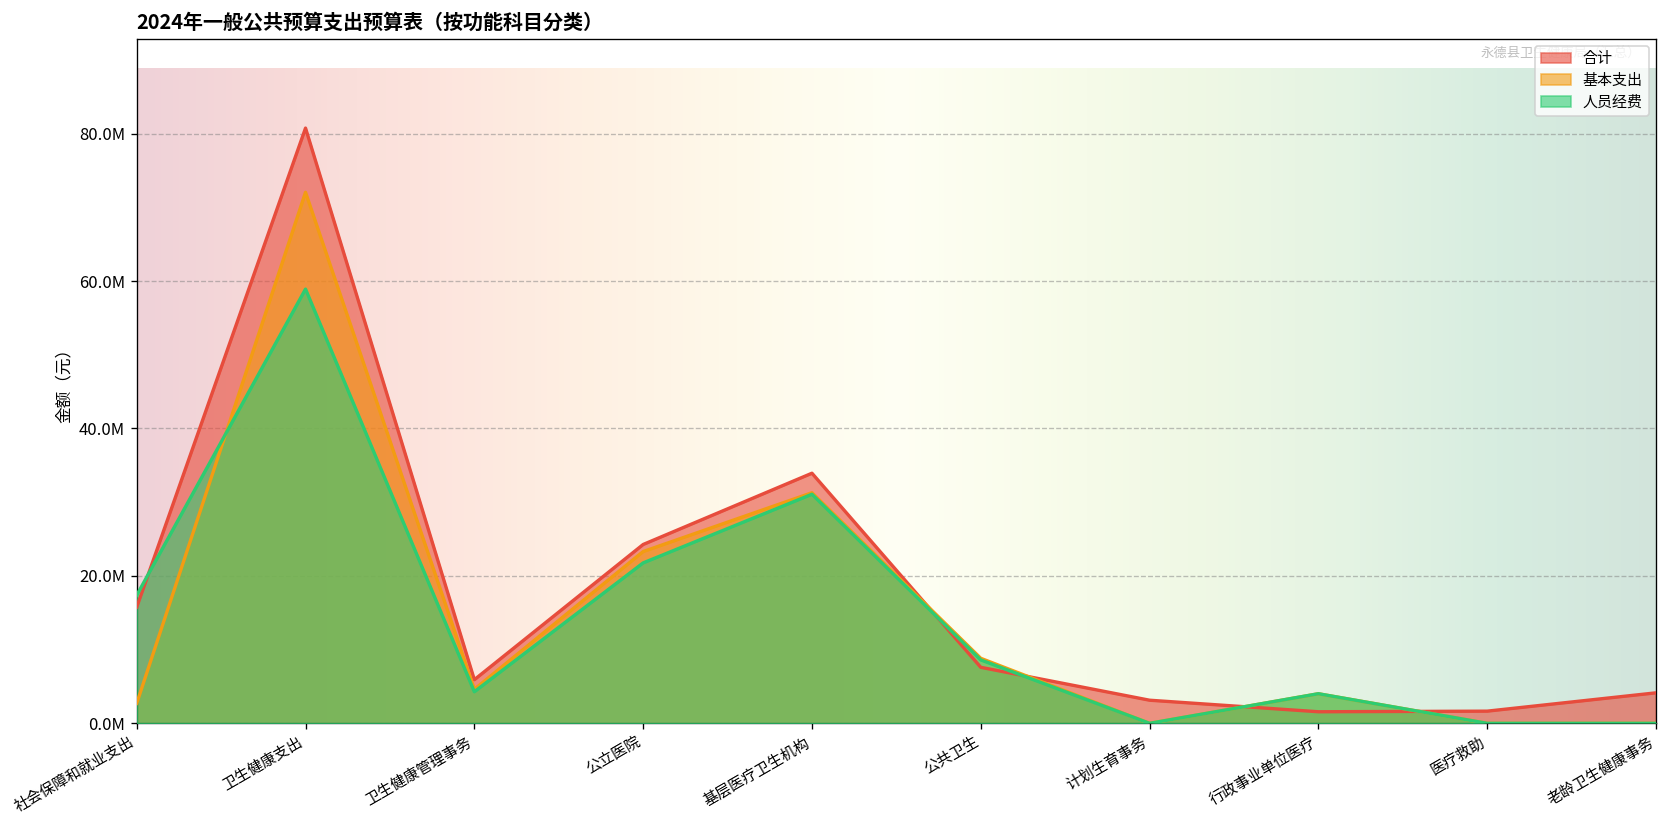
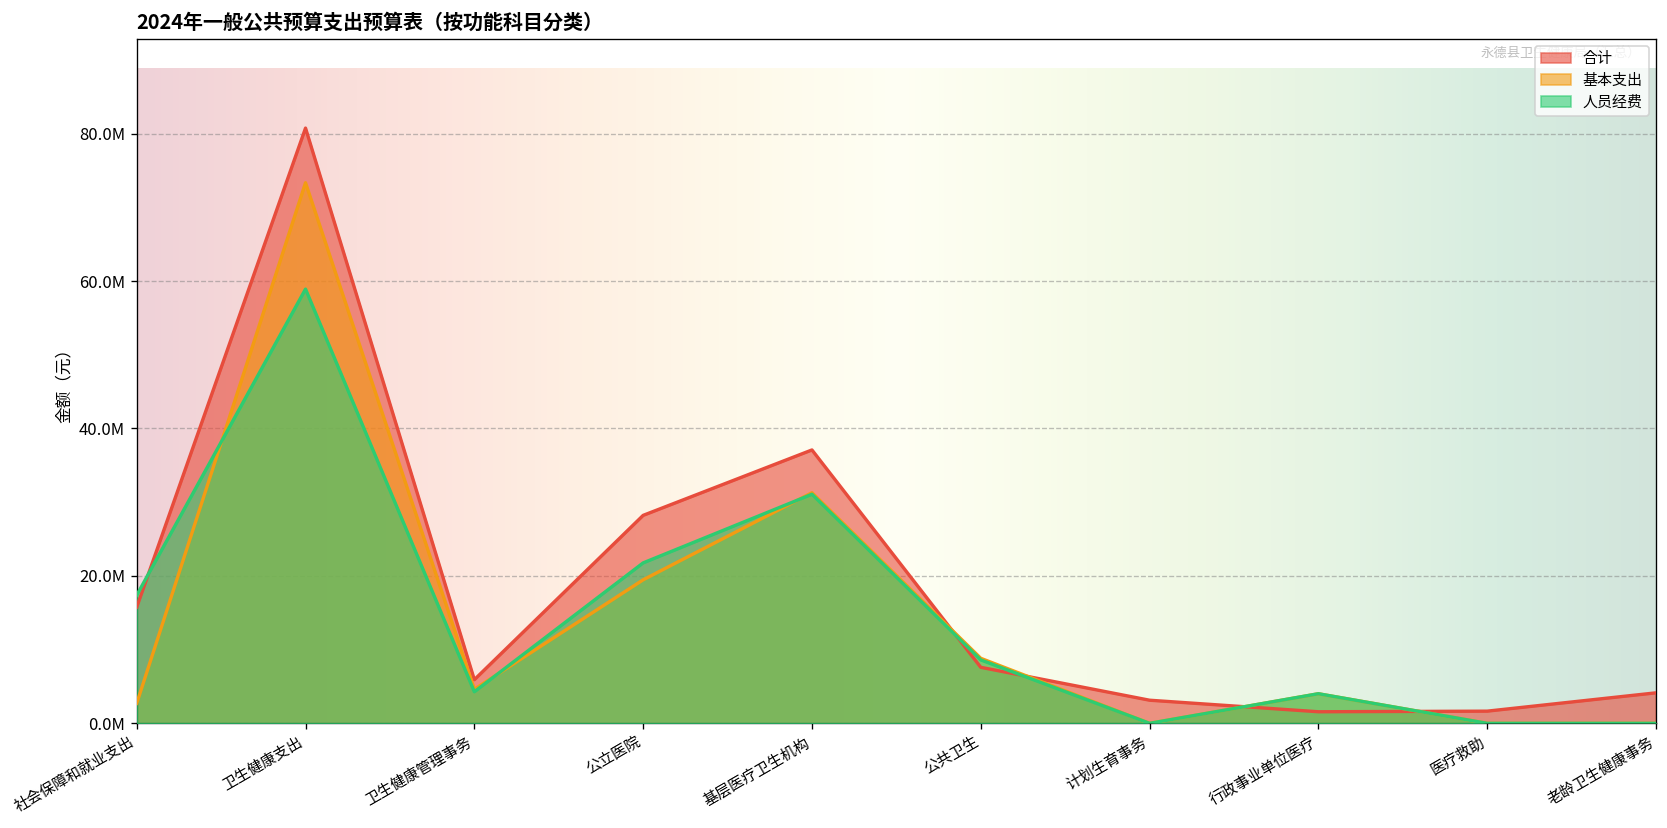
  {
    "合计": {
      "社会保障和就业支出": 16000000,
      "卫生健康支出": 81000000,
      "卫生健康管理事务": 6000000,
-     "公立医院": 24000000,
-     "基层医疗卫生机构": 34000000,
+     "公立医院": 28000000,
+     "基层医疗卫生机构": 37000000,
      "公共卫生": 8000000,
      "计划生育事务": 3000000,
      "行政事业单位医疗": 2000000,
      "医疗救助": 2000000,
      "老龄卫生健康事务": 4000000
    },
    "基本支出": {
      "社会保障和就业支出": 3000000,
-     "卫生健康支出": 72000000,
-     "公立医院": 23000000
+     "卫生健康支出": 73000000,
+     "公立医院": 19000000
    },
    "人员经费": {
      "社会保障和就业支出": 17000000,
      "卫生健康支出": 59000000,
      "公立医院": 22000000
    }
  }
